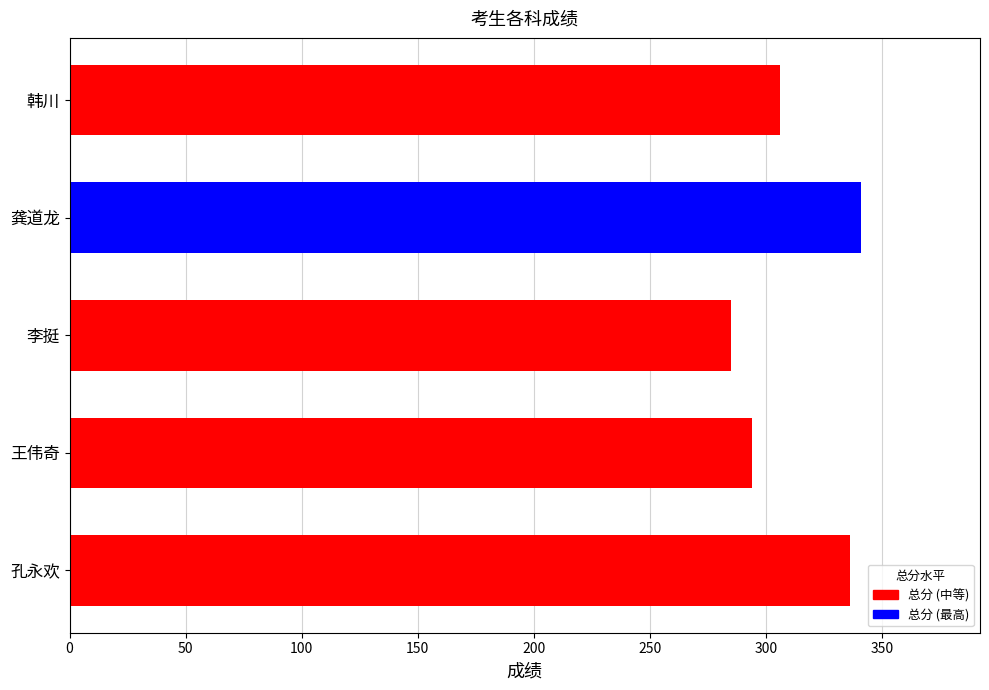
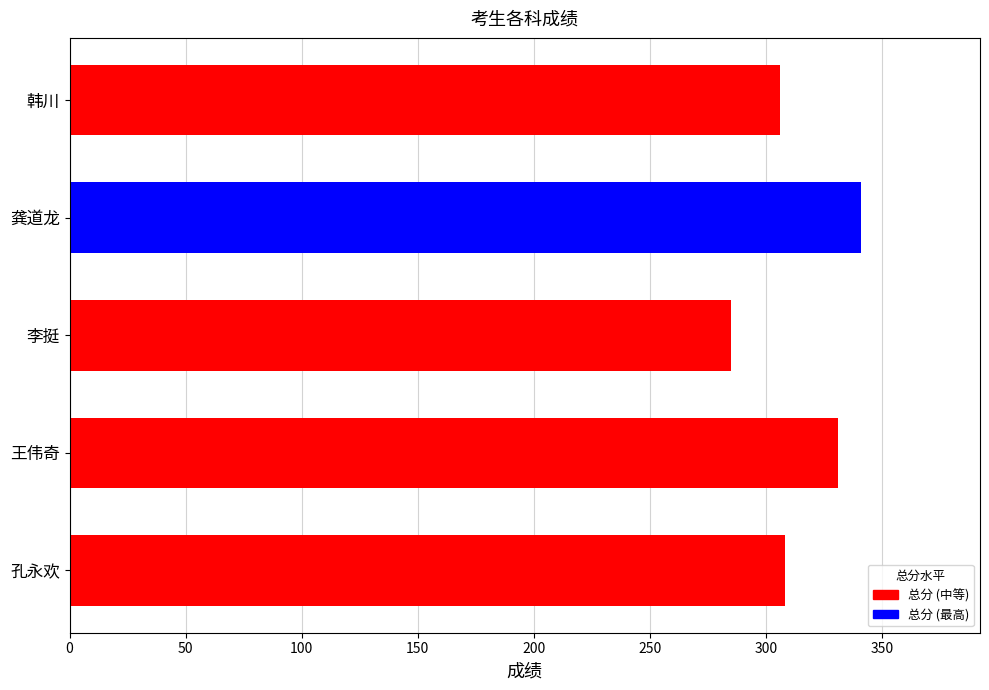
  {
    "韩川": 306,
    "龚道龙": 341,
    "李挺": 285,
-   "王伟奇": 294,
-   "孔永欢": 336
+   "王伟奇": 331,
+   "孔永欢": 308
  }
